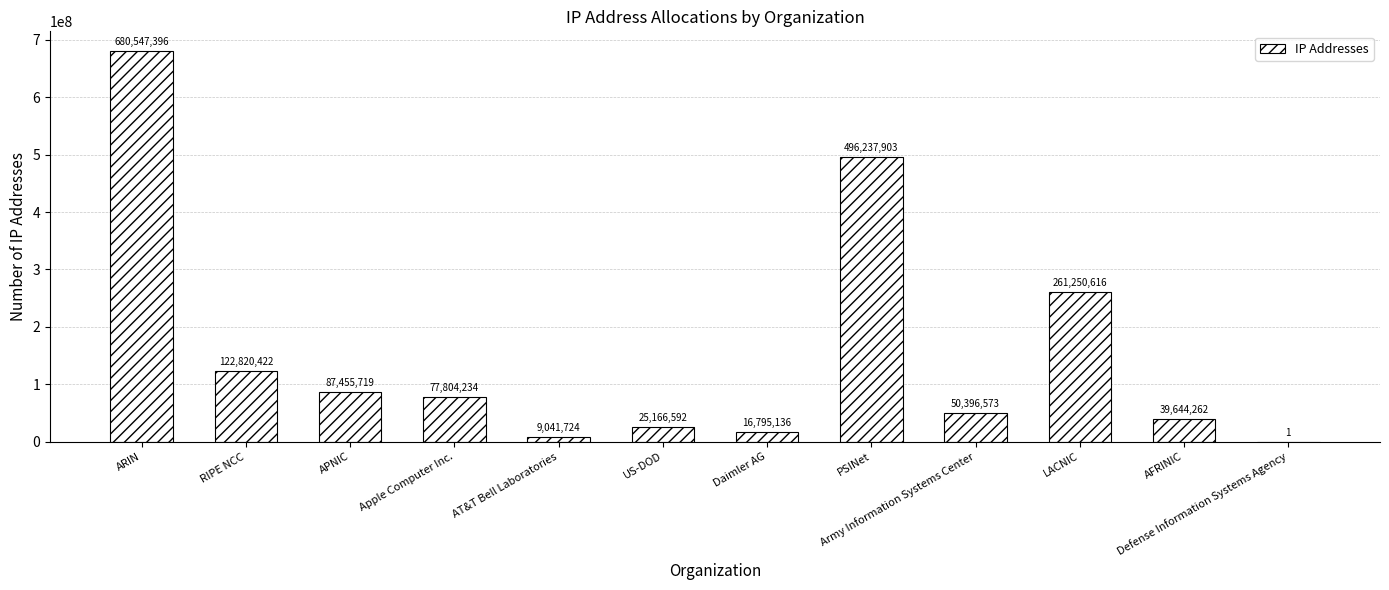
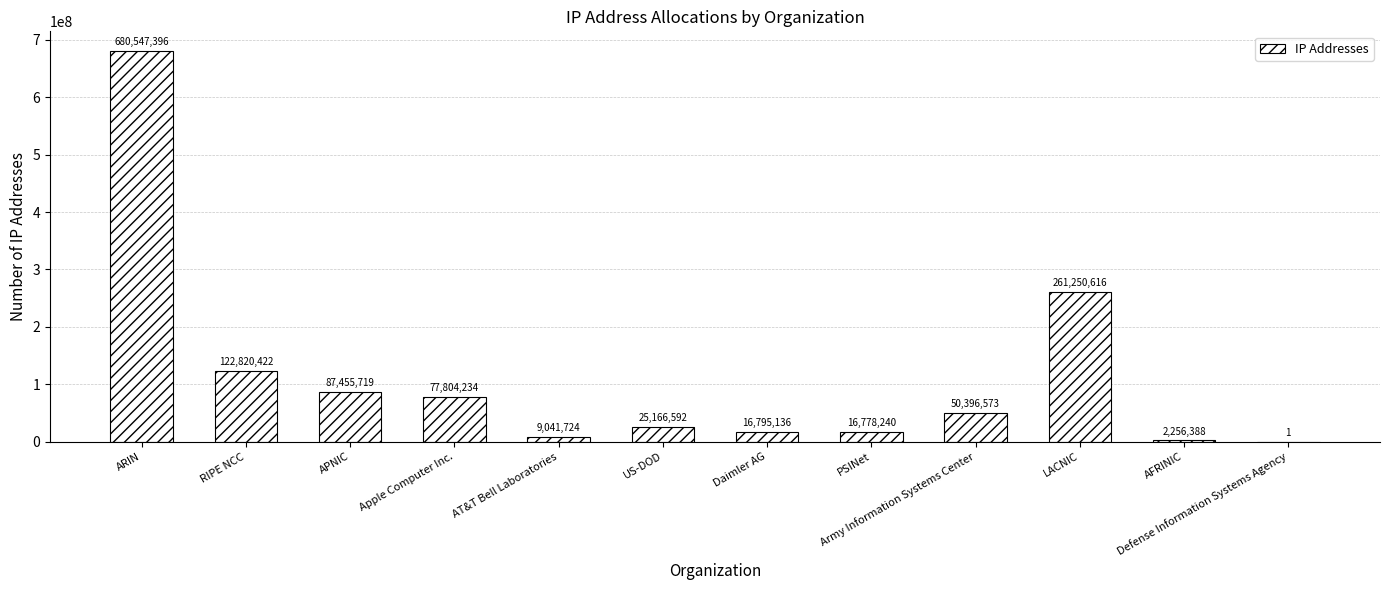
  {
    "ARIN": "680,547,396",
    "RIPE NCC": "122,820,422",
    "APNIC": "87,455,719",
    "Apple Computer Inc.": "77,804,234",
    "AT&T Bell Laboratories": "9,041,724",
    "US-DOD": "25,166,592",
    "Daimler AG": "16,795,136",
-   "PSINet": "496,237,903",
+   "PSINet": "16,778,240",
    "Army Information Systems Center": "50,396,573",
    "LACNIC": "261,250,616",
-   "AFRINIC": "39,644,262",
+   "AFRINIC": "2,256,388",
    "Defense Information Systems Agency": "1"
  }
